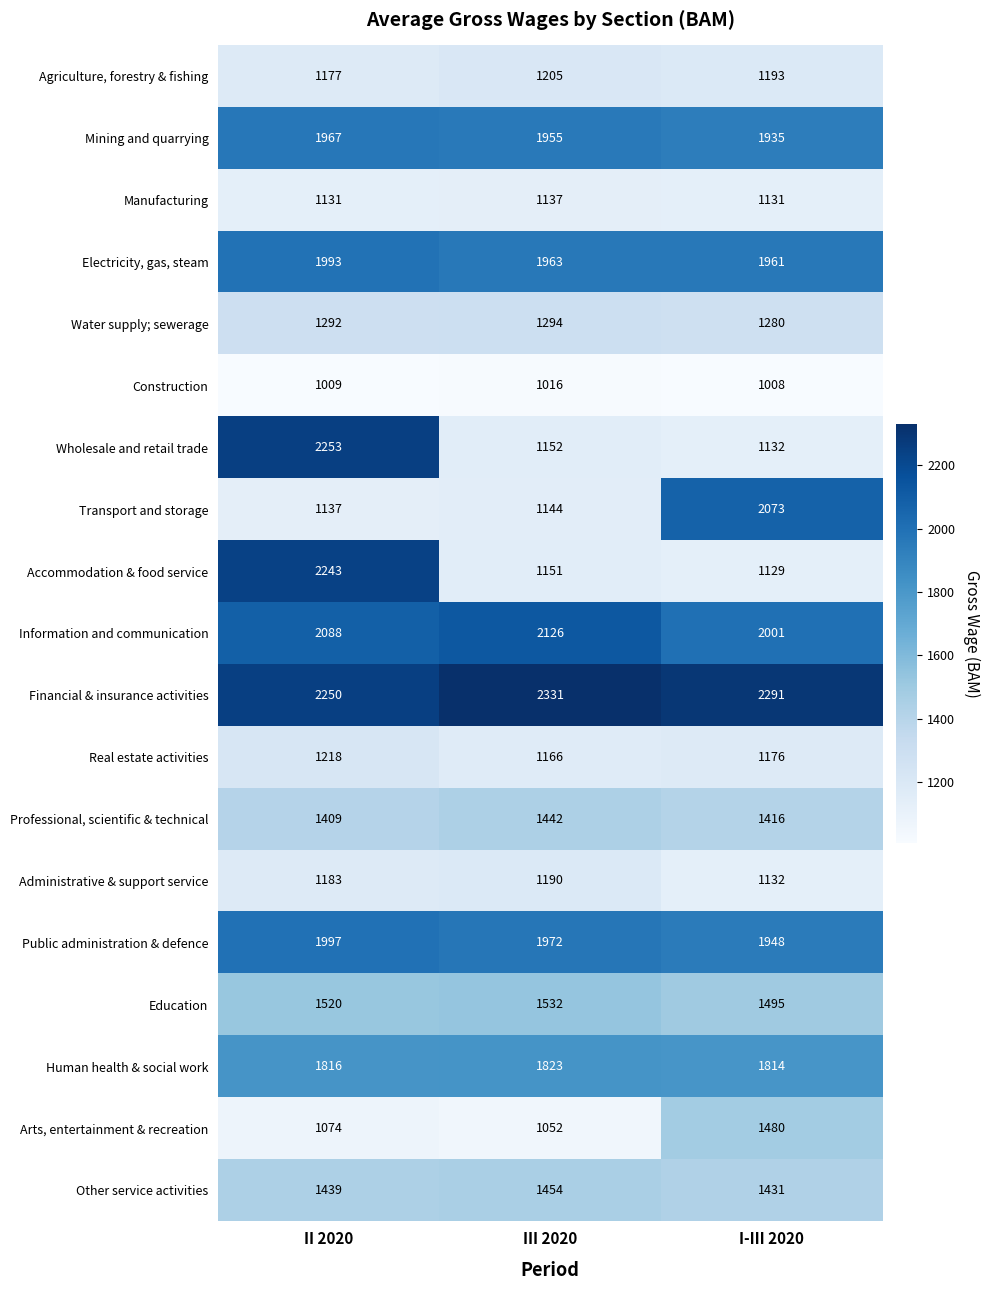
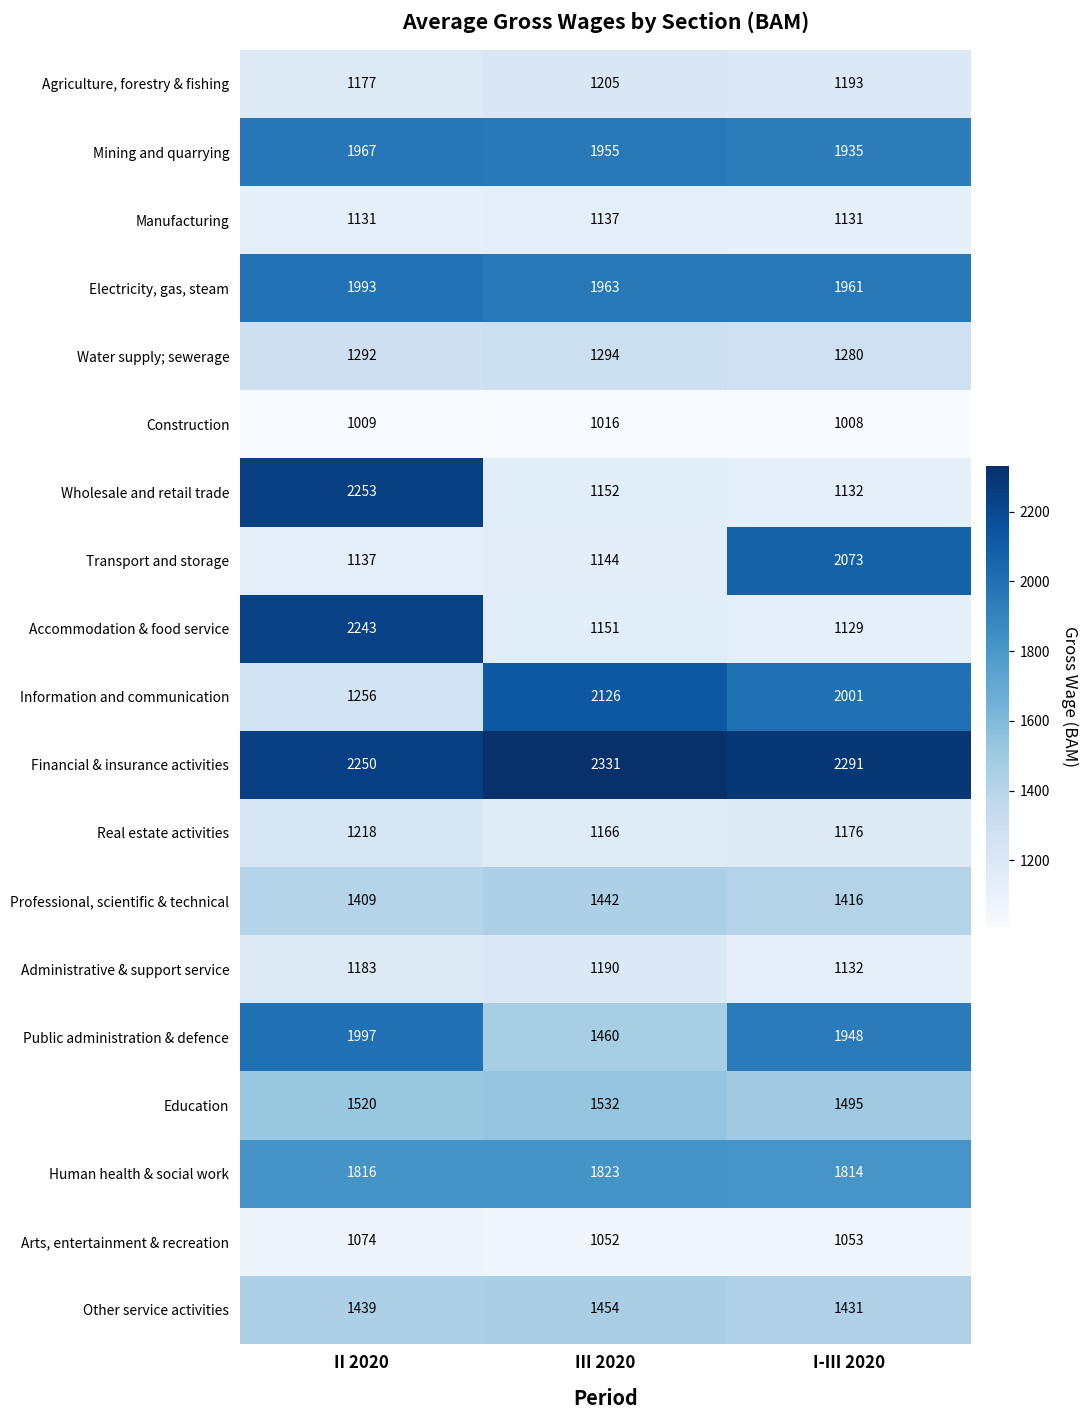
  {
    "Agriculture, forestry & fishing": {
      "II 2020": 1177,
      "III 2020": 1205,
      "I-III 2020": 1193
    },
    "Mining and quarrying": {
      "II 2020": 1967,
      "III 2020": 1955,
      "I-III 2020": 1935
    },
    "Manufacturing": {
      "II 2020": 1131,
      "III 2020": 1137,
      "I-III 2020": 1131
    },
    "Electricity, gas, steam": {
      "II 2020": 1993,
      "III 2020": 1963,
      "I-III 2020": 1961
    },
    "Water supply; sewerage": {
      "II 2020": 1292,
      "III 2020": 1294,
      "I-III 2020": 1280
    },
    "Construction": {
      "II 2020": 1009,
      "III 2020": 1016,
      "I-III 2020": 1008
    },
    "Wholesale and retail trade": {
      "II 2020": 2253,
      "III 2020": 1152,
      "I-III 2020": 1132
    },
    "Transport and storage": {
      "II 2020": 1137,
      "III 2020": 1144,
      "I-III 2020": 2073
    },
    "Accommodation & food service": {
      "II 2020": 2243,
      "III 2020": 1151,
      "I-III 2020": 1129
    },
    "Information and communication": {
-     "II 2020": 2088,
+     "II 2020": 1256,
      "III 2020": 2126,
      "I-III 2020": 2001
    },
    "Financial & insurance activities": {
      "II 2020": 2250,
      "III 2020": 2331,
      "I-III 2020": 2291
    },
    "Real estate activities": {
      "II 2020": 1218,
      "III 2020": 1166,
      "I-III 2020": 1176
    },
    "Professional, scientific & technical": {
      "II 2020": 1409,
      "III 2020": 1442,
      "I-III 2020": 1416
    },
    "Administrative & support service": {
      "II 2020": 1183,
      "III 2020": 1190,
      "I-III 2020": 1132
    },
    "Public administration & defence": {
      "II 2020": 1997,
-     "III 2020": 1972,
+     "III 2020": 1460,
      "I-III 2020": 1948
    },
    "Education": {
      "II 2020": 1520,
      "III 2020": 1532,
      "I-III 2020": 1495
    },
    "Human health & social work": {
      "II 2020": 1816,
      "III 2020": 1823,
      "I-III 2020": 1814
    },
    "Arts, entertainment & recreation": {
      "II 2020": 1074,
      "III 2020": 1052,
-     "I-III 2020": 1480
+     "I-III 2020": 1053
    },
    "Other service activities": {
      "II 2020": 1439,
      "III 2020": 1454,
      "I-III 2020": 1431
    }
  }
